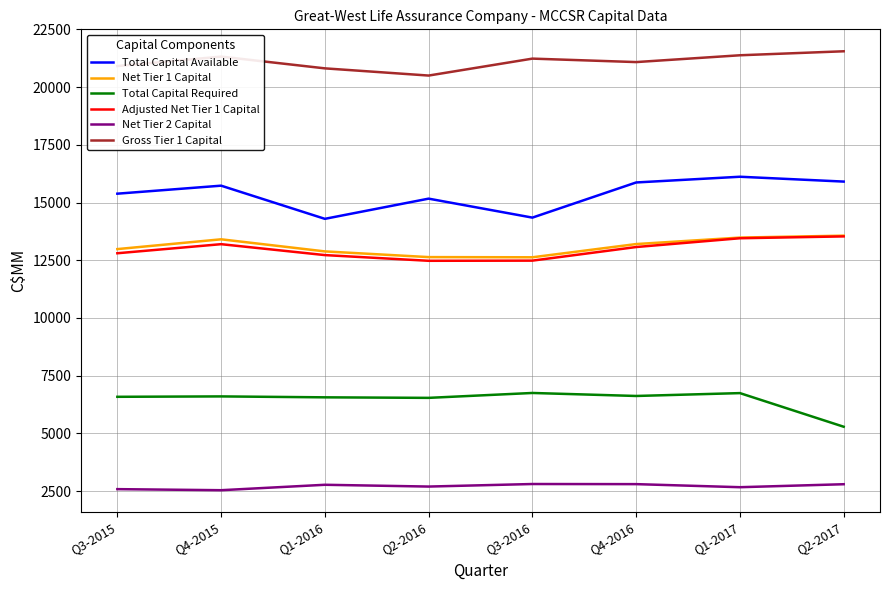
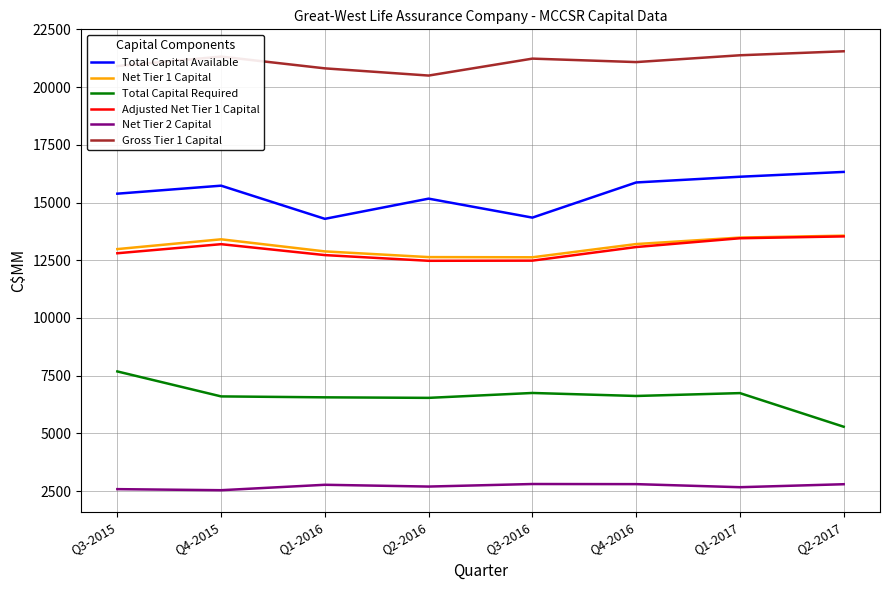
  {
    "Total Capital Available": {
      "Q3-2015": 15400,
      "Q4-2015": 15700,
      "Q1-2016": 14300,
      "Q2-2016": 15200,
      "Q3-2016": 14300,
      "Q4-2016": 15900,
      "Q1-2017": 16100,
-     "Q2-2017": 15900
+     "Q2-2017": 16300
    },
    "Net Tier 1 Capital": {
      "Q3-2015": 13000,
      "Q4-2015": 13400,
      "Q1-2016": 12900,
      "Q2-2016": 12600,
      "Q3-2016": 12600,
      "Q4-2016": 13200
    },
    "Total Capital Required": {
-     "Q3-2015": 6600,
+     "Q3-2015": 7700,
      "Q4-2015": 6600,
      "Q1-2016": 6600,
      "Q2-2016": 6500,
      "Q3-2016": 6700,
      "Q4-2016": 6600,
      "Q1-2017": 6700,
      "Q2-2017": 5300
    },
    "Adjusted Net Tier 1 Capital": {
      "Q3-2015": 12800,
      "Q4-2015": 13200,
      "Q1-2016": 12700,
      "Q2-2016": 12500,
      "Q3-2016": 12500,
      "Q4-2016": 13100
    },
    "Net Tier 2 Capital": {
      "Q3-2015": 2600,
      "Q4-2015": 2500,
      "Q1-2016": 2800,
      "Q2-2016": 2700,
      "Q3-2016": 2800,
      "Q4-2016": 2800,
      "Q1-2017": 2700,
      "Q2-2017": 2800
    },
    "Gross Tier 1 Capital": {
      "Q1-2016": 20800,
      "Q2-2016": 20500,
      "Q3-2016": 21200,
      "Q4-2016": 21100,
      "Q1-2017": 21400,
      "Q2-2017": 21600
    }
  }
